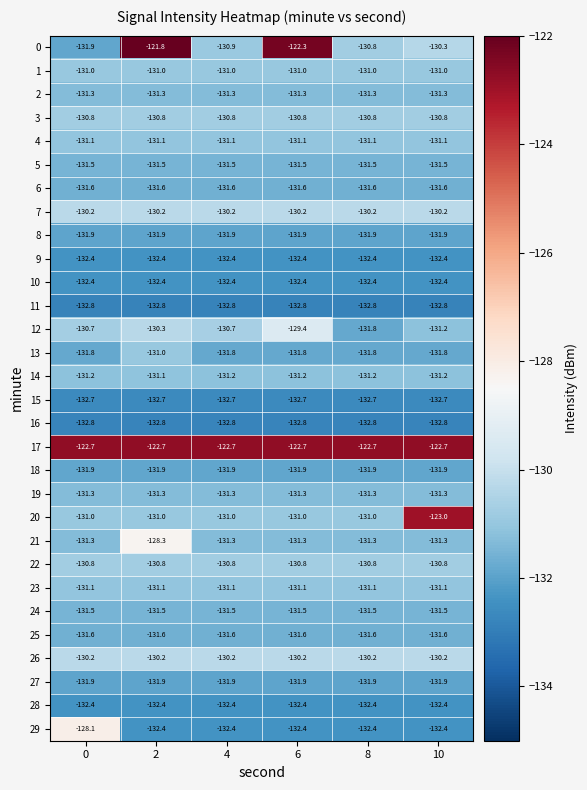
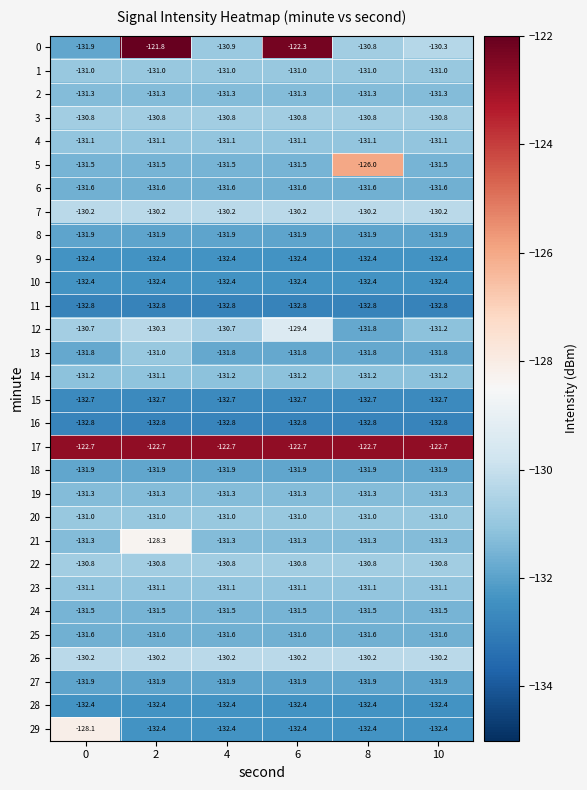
  {
    "0": {
      "0": -131.9,
      "2": -121.8,
      "4": -130.9,
      "6": -122.3,
      "8": -130.8,
      "10": -130.3
    },
    "1": {
      "0": -131.0,
      "2": -131.0,
      "4": -131.0,
      "6": -131.0,
      "8": -131.0,
      "10": -131.0
    },
    "2": {
      "0": -131.3,
      "2": -131.3,
      "4": -131.3,
      "6": -131.3,
      "8": -131.3,
      "10": -131.3
    },
    "3": {
      "0": -130.8,
      "2": -130.8,
      "4": -130.8,
      "6": -130.8,
      "8": -130.8,
      "10": -130.8
    },
    "4": {
      "0": -131.1,
      "2": -131.1,
      "4": -131.1,
      "6": -131.1,
      "8": -131.1,
      "10": -131.1
    },
    "5": {
      "0": -131.5,
      "2": -131.5,
      "4": -131.5,
      "6": -131.5,
-     "8": -131.5,
+     "8": -126.0,
      "10": -131.5
    },
    "6": {
      "0": -131.6,
      "2": -131.6,
      "4": -131.6,
      "6": -131.6,
      "8": -131.6,
      "10": -131.6
    },
    "7": {
      "0": -130.2,
      "2": -130.2,
      "4": -130.2,
      "6": -130.2,
      "8": -130.2,
      "10": -130.2
    },
    "8": {
      "0": -131.9,
      "2": -131.9,
      "4": -131.9,
      "6": -131.9,
      "8": -131.9,
      "10": -131.9
    },
    "9": {
      "0": -132.4,
      "2": -132.4,
      "4": -132.4,
      "6": -132.4,
      "8": -132.4,
      "10": -132.4
    },
    "10": {
      "0": -132.4,
      "2": -132.4,
      "4": -132.4,
      "6": -132.4,
      "8": -132.4,
      "10": -132.4
    },
    "11": {
      "0": -132.8,
      "2": -132.8,
      "4": -132.8,
      "6": -132.8,
      "8": -132.8,
      "10": -132.8
    },
    "12": {
      "0": -130.7,
      "2": -130.3,
      "4": -130.7,
      "6": -129.4,
      "8": -131.8,
      "10": -131.2
    },
    "13": {
      "0": -131.8,
      "2": -131.0,
      "4": -131.8,
      "6": -131.8,
      "8": -131.8,
      "10": -131.8
    },
    "14": {
      "0": -131.2,
      "2": -131.1,
      "4": -131.2,
      "6": -131.2,
      "8": -131.2,
      "10": -131.2
    },
    "15": {
      "0": -132.7,
      "2": -132.7,
      "4": -132.7,
      "6": -132.7,
      "8": -132.7,
      "10": -132.7
    },
    "16": {
      "0": -132.8,
      "2": -132.8,
      "4": -132.8,
      "6": -132.8,
      "8": -132.8,
      "10": -132.8
    },
    "17": {
      "0": -122.7,
      "2": -122.7,
      "4": -122.7,
      "6": -122.7,
      "8": -122.7,
      "10": -122.7
    },
    "18": {
      "0": -131.9,
      "2": -131.9,
      "4": -131.9,
      "6": -131.9,
      "8": -131.9,
      "10": -131.9
    },
    "19": {
      "0": -131.3,
      "2": -131.3,
      "4": -131.3,
      "6": -131.3,
      "8": -131.3,
      "10": -131.3
    },
    "20": {
      "0": -131.0,
      "2": -131.0,
      "4": -131.0,
      "6": -131.0,
      "8": -131.0,
-     "10": -123.0
+     "10": -131.0
    },
    "21": {
      "0": -131.3,
      "2": -128.3,
      "4": -131.3,
      "6": -131.3,
      "8": -131.3,
      "10": -131.3
    },
    "22": {
      "0": -130.8,
      "2": -130.8,
      "4": -130.8,
      "6": -130.8,
      "8": -130.8,
      "10": -130.8
    },
    "23": {
      "0": -131.1,
      "2": -131.1,
      "4": -131.1,
      "6": -131.1,
      "8": -131.1,
      "10": -131.1
    },
    "24": {
      "0": -131.5,
      "2": -131.5,
      "4": -131.5,
      "6": -131.5,
      "8": -131.5,
      "10": -131.5
    },
    "25": {
      "0": -131.6,
      "2": -131.6,
      "4": -131.6,
      "6": -131.6,
      "8": -131.6,
      "10": -131.6
    },
    "26": {
      "0": -130.2,
      "2": -130.2,
      "4": -130.2,
      "6": -130.2,
      "8": -130.2,
      "10": -130.2
    },
    "27": {
      "0": -131.9,
      "2": -131.9,
      "4": -131.9,
      "6": -131.9,
      "8": -131.9,
      "10": -131.9
    },
    "28": {
      "0": -132.4,
      "2": -132.4,
      "4": -132.4,
      "6": -132.4,
      "8": -132.4,
      "10": -132.4
    },
    "29": {
      "0": -128.1,
      "2": -132.4,
      "4": -132.4,
      "6": -132.4,
      "8": -132.4,
      "10": -132.4
    }
  }
